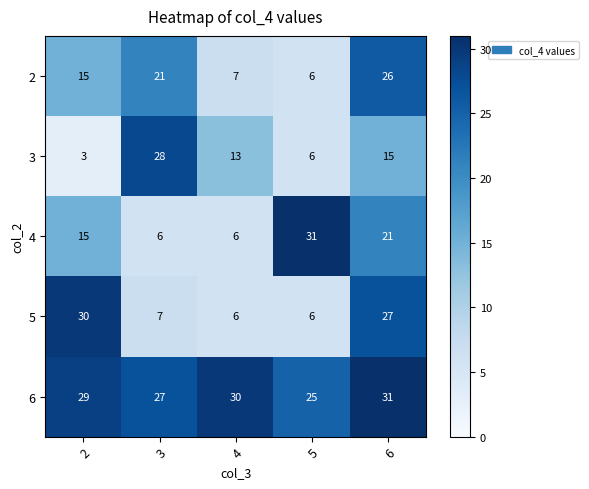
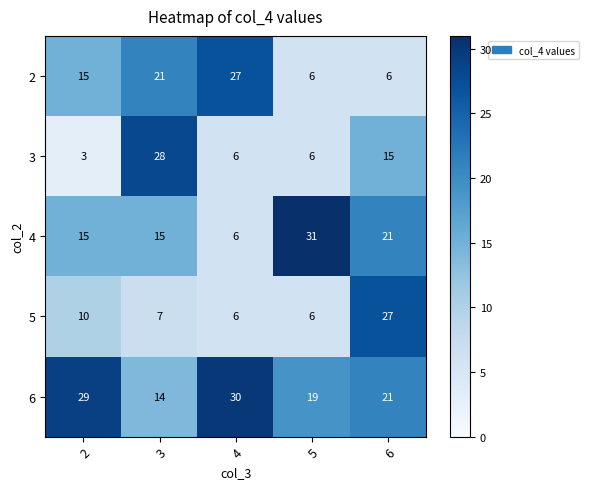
  {
    "2": {
      "2": 15,
      "3": 21,
-     "4": 7,
+     "4": 27,
      "5": 6,
-     "6": 26
+     "6": 6
    },
    "3": {
      "2": 3,
      "3": 28,
-     "4": 13,
+     "4": 6,
      "5": 6,
      "6": 15
    },
    "4": {
      "2": 15,
-     "3": 6,
+     "3": 15,
      "4": 6,
      "5": 31,
      "6": 21
    },
    "5": {
-     "2": 30,
+     "2": 10,
      "3": 7,
      "4": 6,
      "5": 6,
      "6": 27
    },
    "6": {
      "2": 29,
-     "3": 27,
+     "3": 14,
      "4": 30,
-     "5": 25,
-     "6": 31
+     "5": 19,
+     "6": 21
    }
  }
